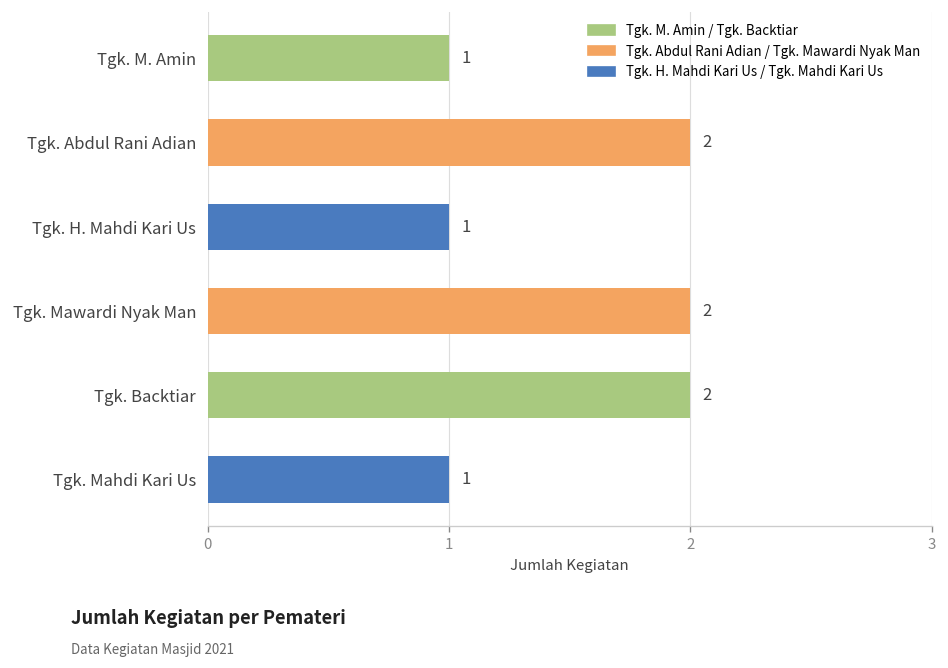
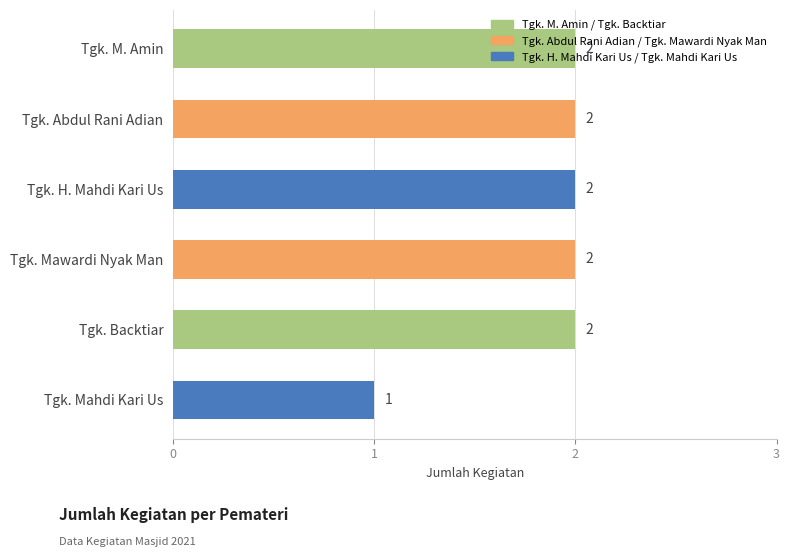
  {
-   "Tgk. M. Amin": 1,
+   "Tgk. M. Amin": 2,
    "Tgk. Abdul Rani Adian": 2,
-   "Tgk. H. Mahdi Kari Us": 1,
+   "Tgk. H. Mahdi Kari Us": 2,
    "Tgk. Mawardi Nyak Man": 2,
    "Tgk. Backtiar": 2,
    "Tgk. Mahdi Kari Us": 1
  }
